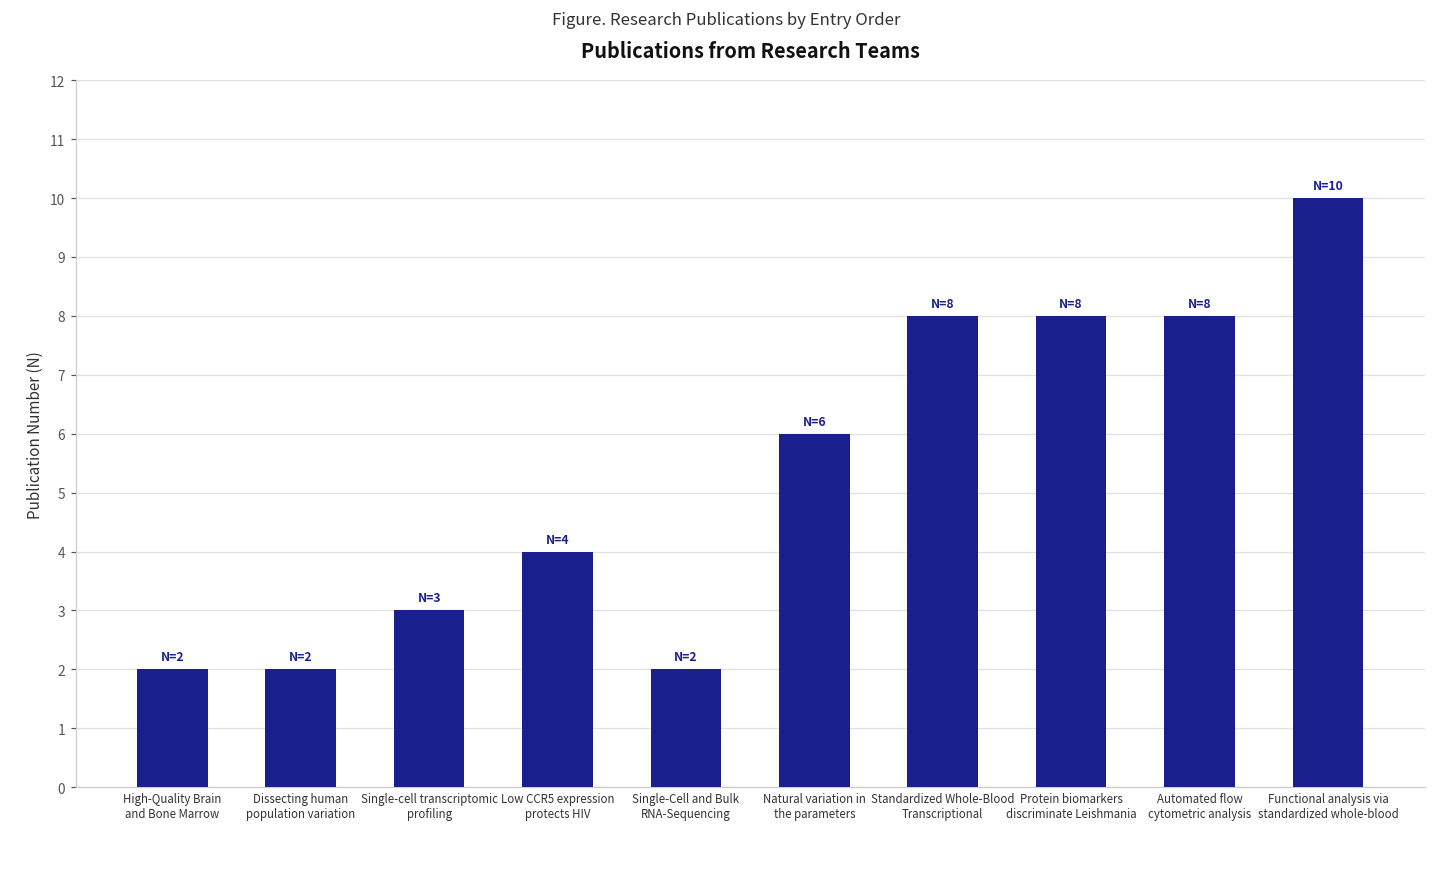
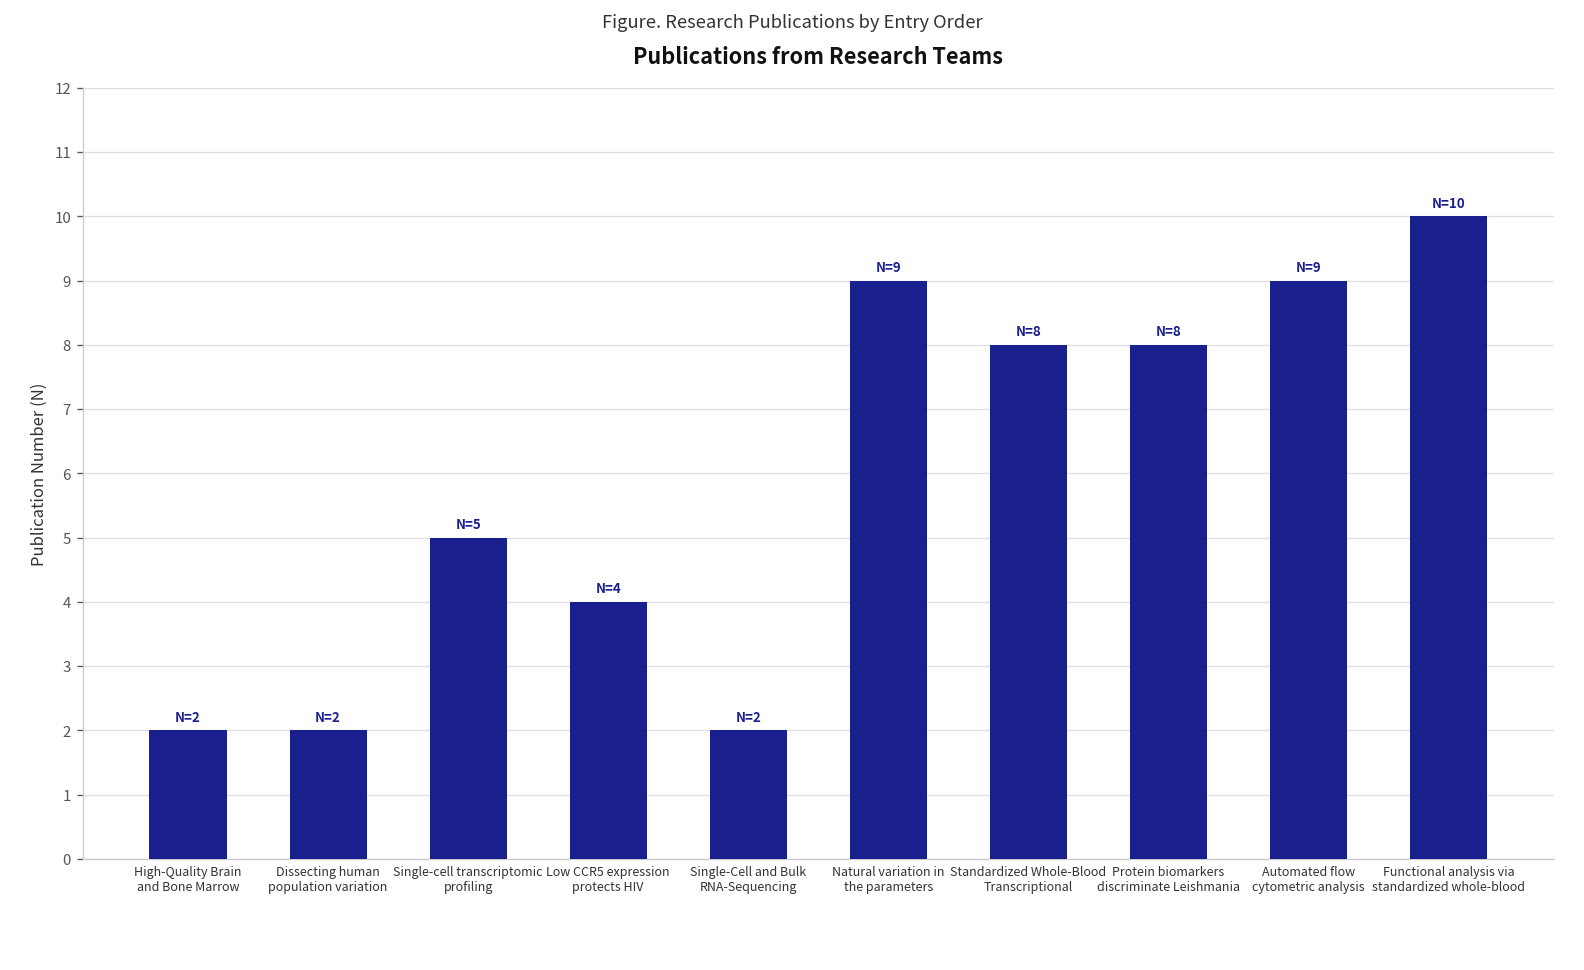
  {
    "High-Quality Brain and Bone Marrow": 2,
    "Dissecting human population variation": 2,
-   "Single-cell transcriptomic profiling": 3,
+   "Single-cell transcriptomic profiling": 5,
    "Low CCR5 expression protects HIV": 4,
    "Single-Cell and Bulk RNA-Sequencing": 2,
-   "Natural variation in the parameters": 6,
+   "Natural variation in the parameters": 9,
    "Standardized Whole-Blood Transcriptional": 8,
    "Protein biomarkers discriminate Leishmania": 8,
-   "Automated flow cytometric analysis": 8,
+   "Automated flow cytometric analysis": 9,
    "Functional analysis via standardized whole-blood": 10
  }
